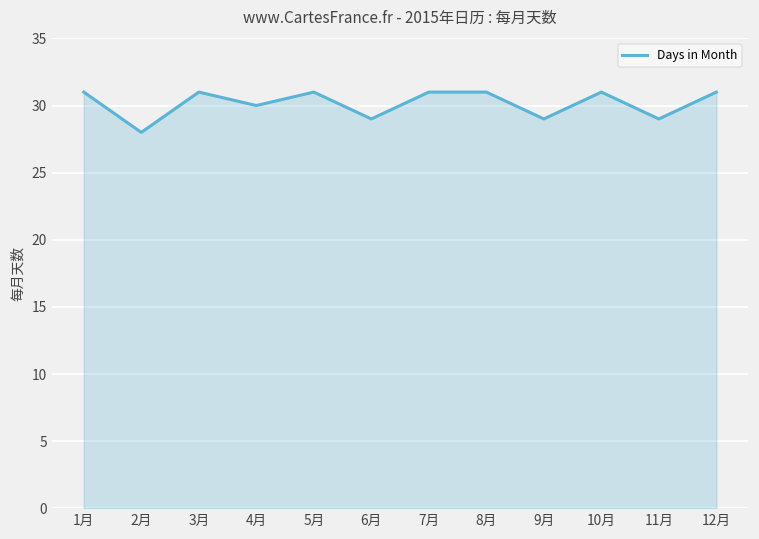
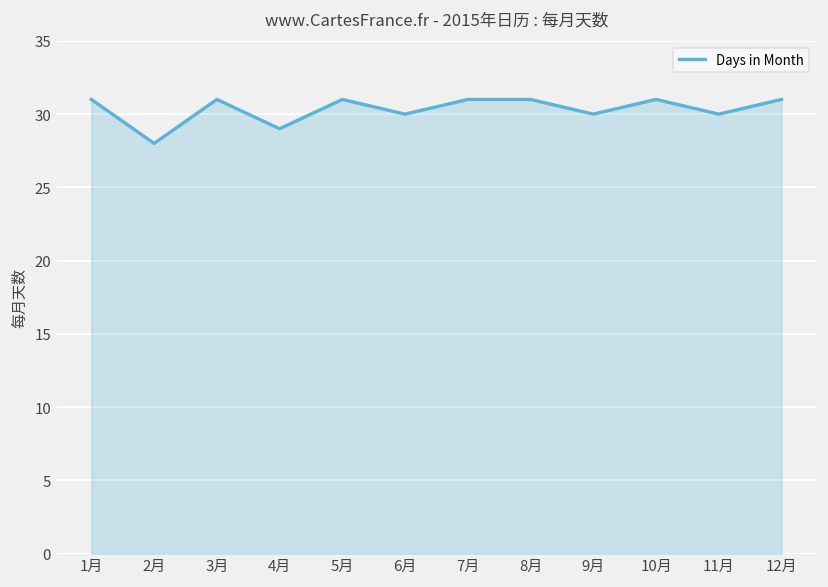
  {
    "1月": 31,
    "2月": 28,
    "3月": 31,
-   "4月": 30,
+   "4月": 29,
    "5月": 31,
-   "6月": 29,
+   "6月": 30,
    "7月": 31,
    "8月": 31,
-   "9月": 29,
+   "9月": 30,
    "10月": 31,
-   "11月": 29,
+   "11月": 30,
    "12月": 31
  }
